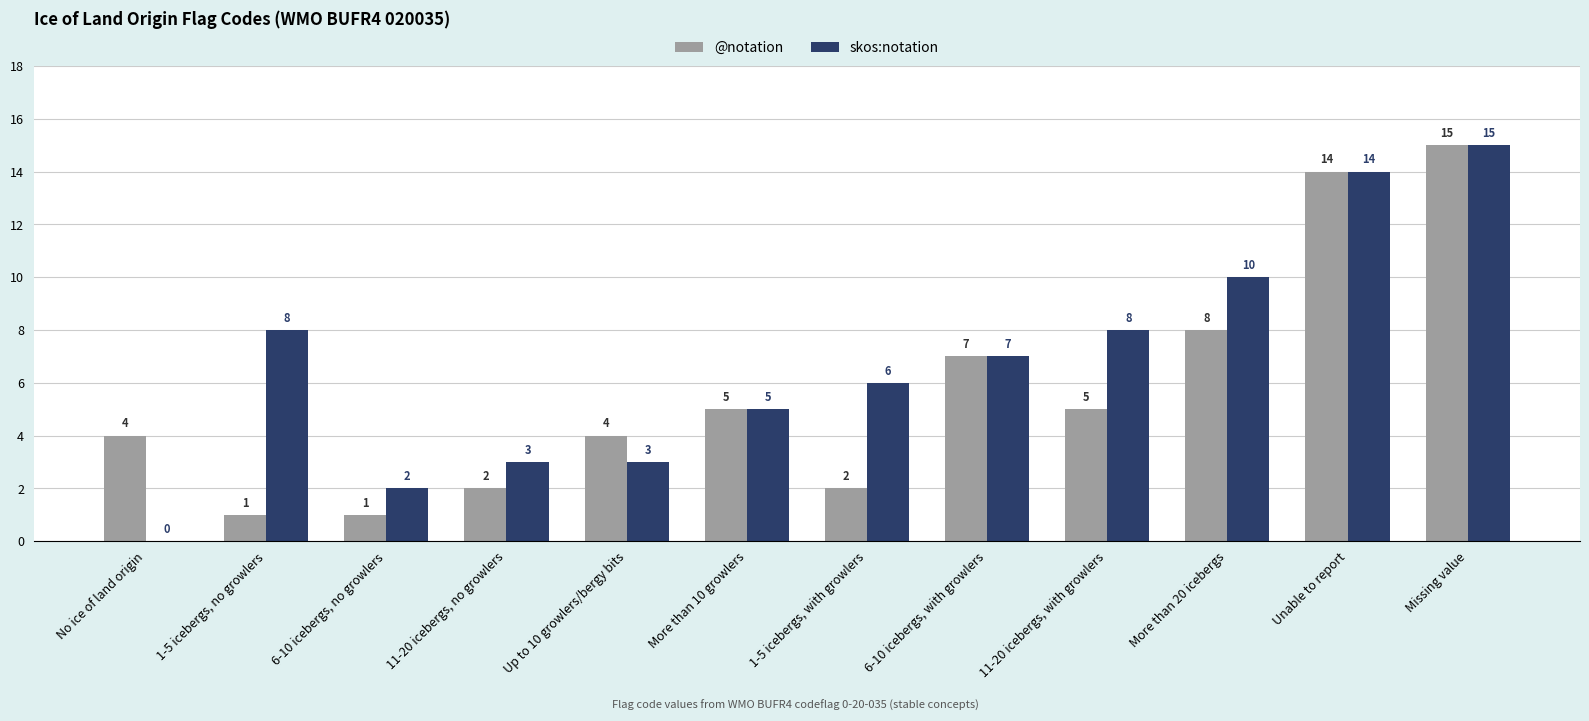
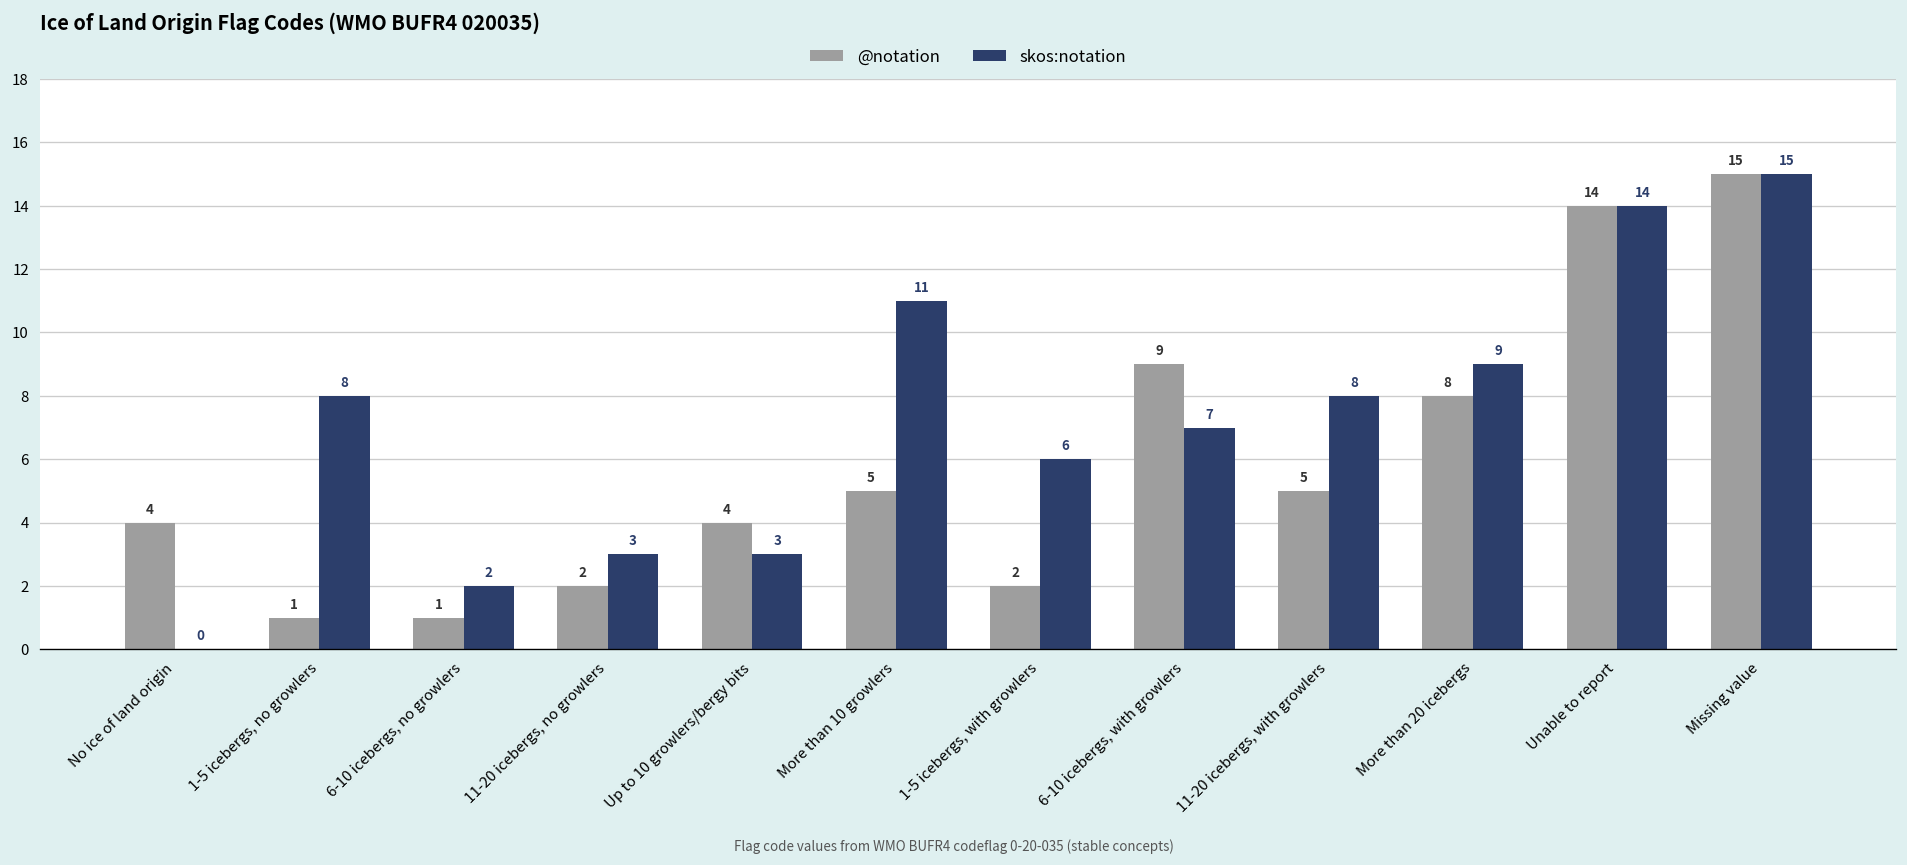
  {
    "@notation": {
      "No ice of land origin": 4,
      "1-5 icebergs, no growlers": 1,
      "6-10 icebergs, no growlers": 1,
      "11-20 icebergs, no growlers": 2,
      "Up to 10 growlers/bergy bits": 4,
      "More than 10 growlers": 5,
      "1-5 icebergs, with growlers": 2,
-     "6-10 icebergs, with growlers": 7,
+     "6-10 icebergs, with growlers": 9,
      "11-20 icebergs, with growlers": 5,
      "More than 20 icebergs": 8,
      "Unable to report": 14,
      "Missing value": 15
    },
    "skos:notation": {
      "No ice of land origin": 0,
      "1-5 icebergs, no growlers": 8,
      "6-10 icebergs, no growlers": 2,
      "11-20 icebergs, no growlers": 3,
      "Up to 10 growlers/bergy bits": 3,
-     "More than 10 growlers": 5,
+     "More than 10 growlers": 11,
      "1-5 icebergs, with growlers": 6,
      "6-10 icebergs, with growlers": 7,
      "11-20 icebergs, with growlers": 8,
-     "More than 20 icebergs": 10,
+     "More than 20 icebergs": 9,
      "Unable to report": 14,
      "Missing value": 15
    }
  }
